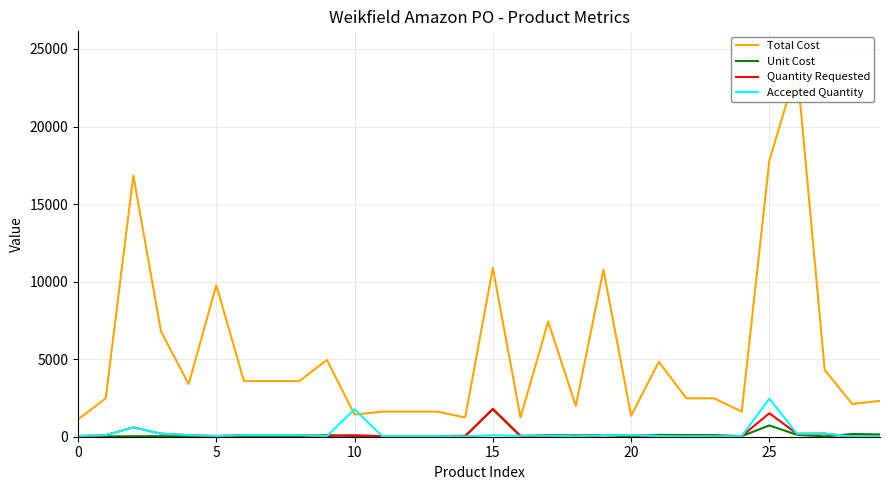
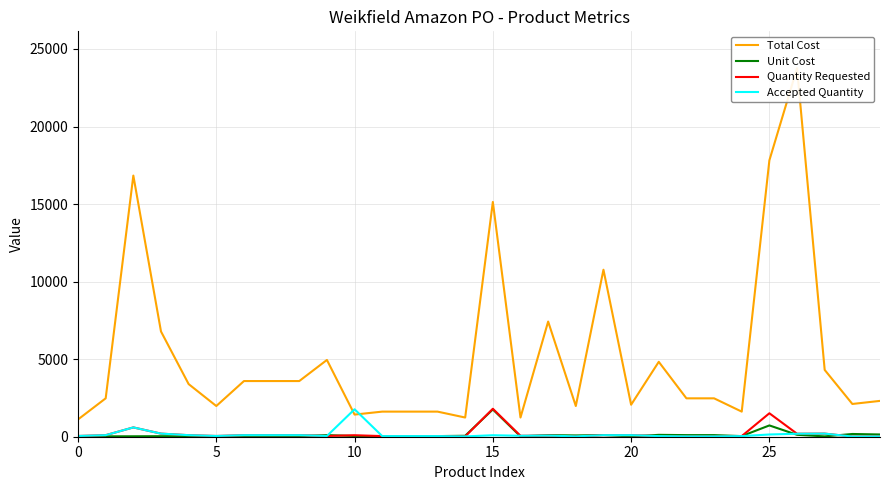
  {
    "Total Cost": {
      "0": 1100,
-     "5": 9800,
+     "5": 2000,
      "10": 1400,
-     "15": 10900,
-     "20": 1300,
+     "15": 15100,
+     "20": 2100,
      "25": 17800
    },
    "Unit Cost": {
      "25": 700
    },
    "Quantity Requested": {
      "25": 1500
    },
    "Accepted Quantity": {
      "10": 1800,
      "15": 100,
-     "25": 2500
+     "25": 100
    }
  }
